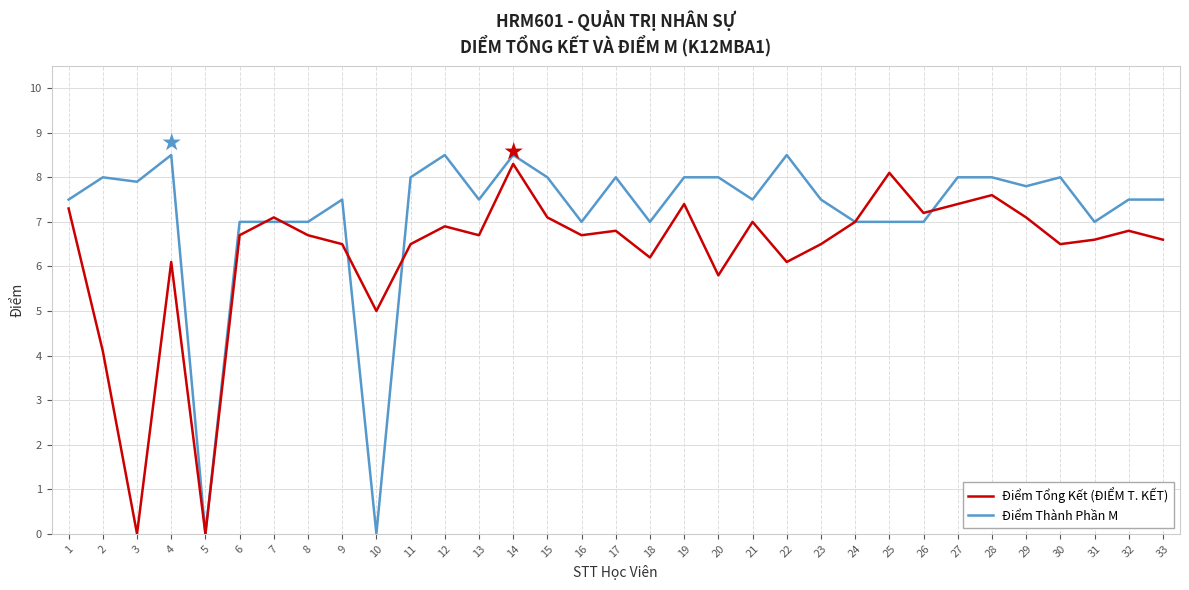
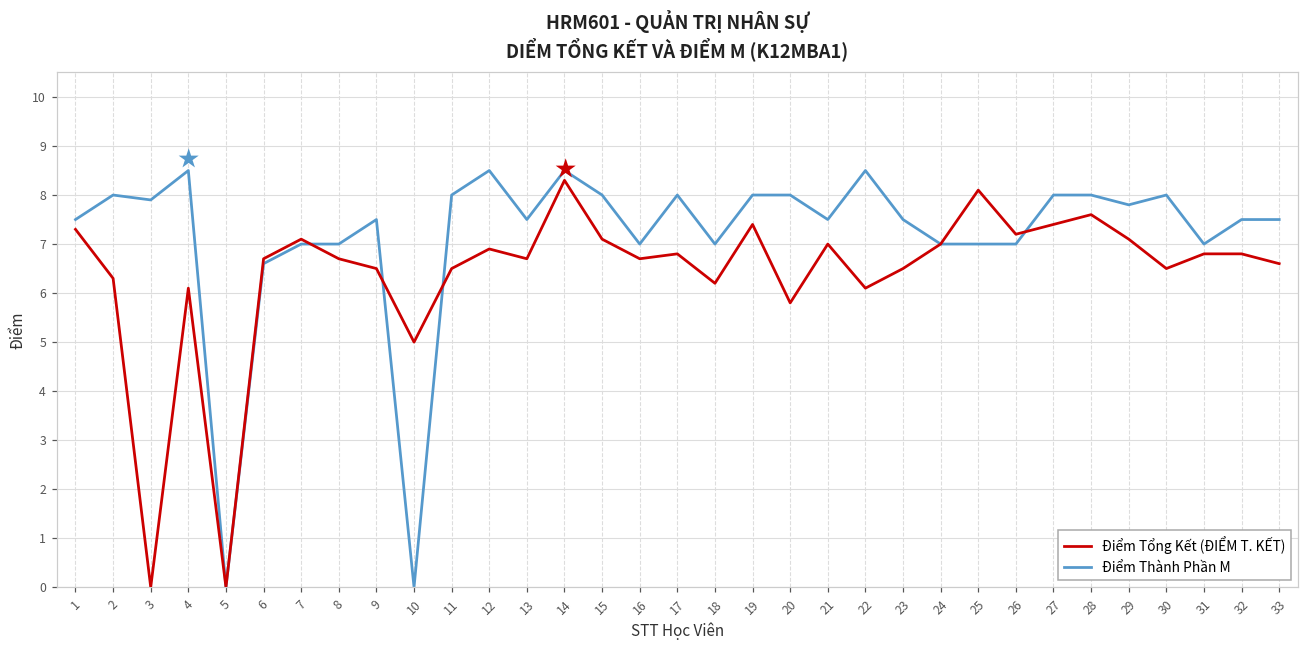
  {
    "Điểm Tổng Kết (ĐIỂM T. KẾT)": {
      "1": 7.3,
-     "2": 4.1,
+     "2": 6.3,
      "3": 0.0,
      "4": 6.1,
      "6": 6.7,
      "7": 7.1,
      "8": 6.7,
      "9": 6.5,
      "10": 5.0,
      "11": 6.5,
      "12": 6.9,
      "13": 6.7,
      "14": 8.3,
      "15": 7.1,
      "16": 6.7,
      "17": 6.8,
      "18": 6.2,
      "19": 7.4,
      "20": 5.8,
      "21": 7.0,
      "22": 6.1,
      "23": 6.5,
      "25": 8.1,
      "26": 7.2,
      "27": 7.4,
      "28": 7.6,
      "29": 7.1,
      "30": 6.5,
-     "31": 6.6,
+     "31": 6.8,
      "32": 6.8,
      "33": 6.6
    },
    "Điểm Thành Phần M": {
      "1": 7.5,
      "2": 8.0,
      "3": 7.9,
      "4": 8.5,
-     "6": 7.0,
+     "6": 6.6,
      "7": 7.0,
      "8": 7.0,
      "9": 7.5,
      "10": 0.0,
      "11": 8.0,
      "12": 8.5,
      "13": 7.5,
      "14": 8.5,
      "15": 8.0,
      "16": 7.0,
      "17": 8.0,
      "18": 7.0,
      "19": 8.0,
      "20": 8.0,
      "21": 7.5,
      "22": 8.5,
      "23": 7.5,
      "25": 7.0,
      "26": 7.0,
      "27": 8.0,
      "28": 8.0,
      "29": 7.8,
      "30": 8.0,
      "31": 7.0,
      "32": 7.5,
      "33": 7.5
    }
  }
